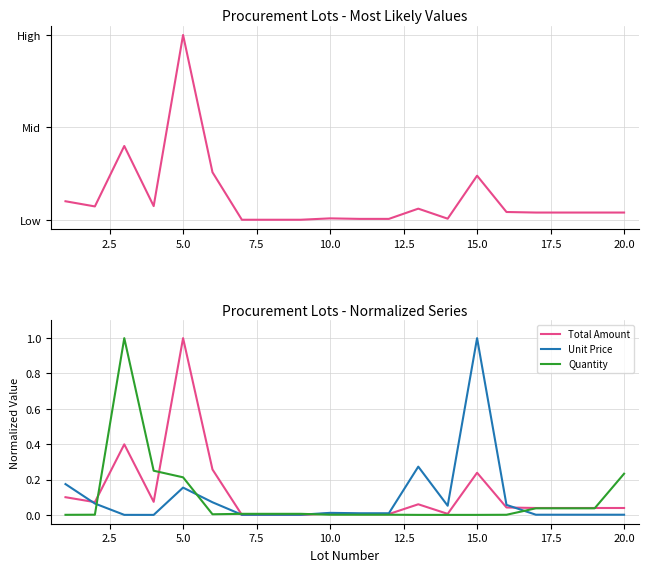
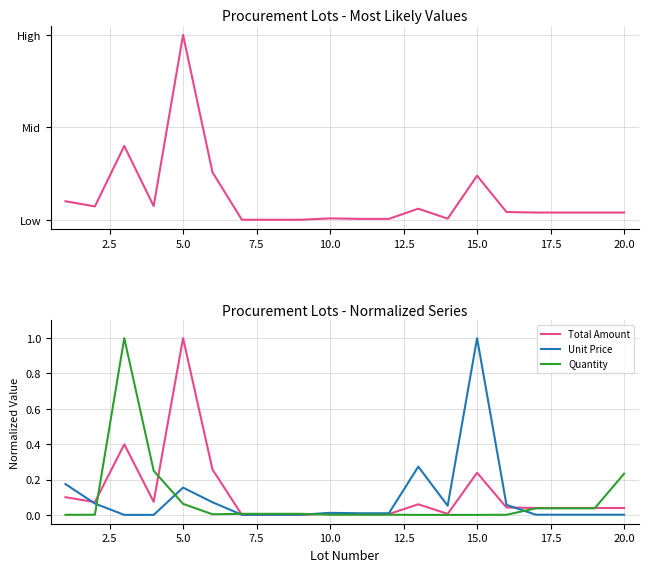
  {
    "Procurement Lots - Normalized Series": {
      "Total Amount": {
        "5.0": 1.00,
        "15.0": 0.24,
        "20.0": 0.04
      },
      "Unit Price": {
        "5.0": 0.15,
        "15.0": 1.00,
        "20.0": 0.00
      },
      "Quantity": {
-       "5.0": 0.21,
+       "5.0": 0.06,
        "15.0": 0.00,
        "20.0": 0.23
      }
    }
  }
